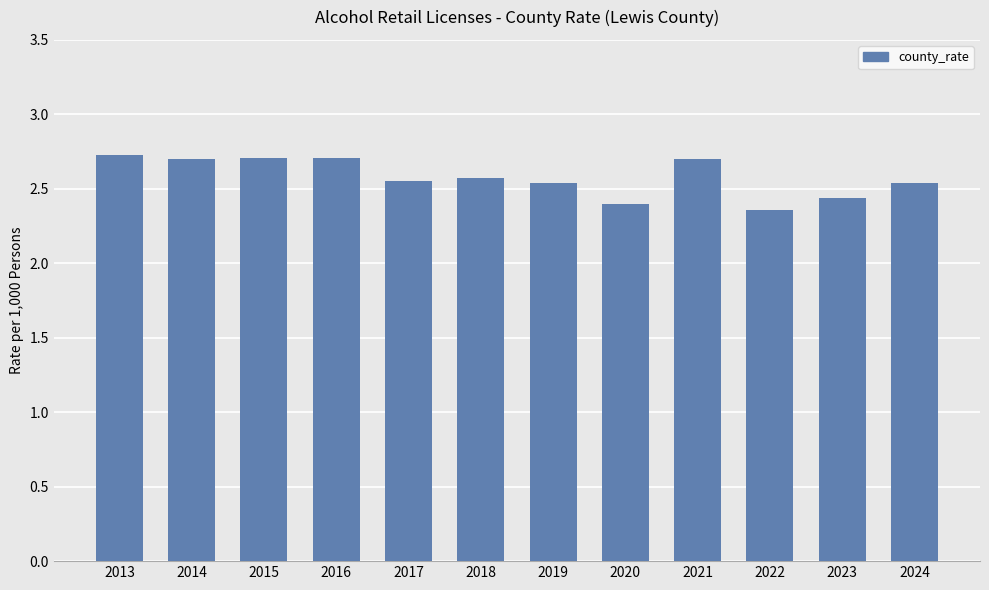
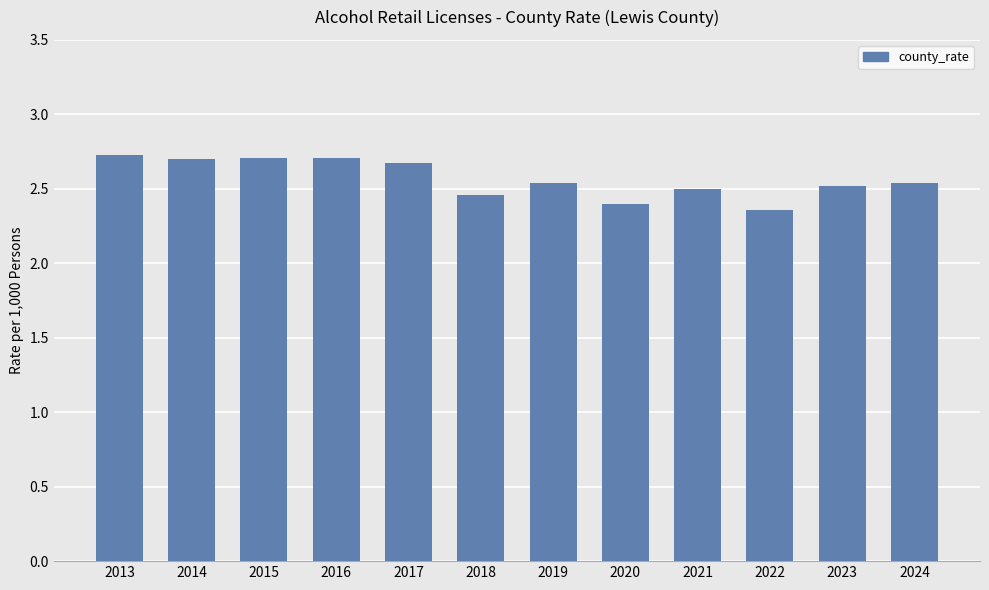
  {
    "2013": 2.73,
    "2014": 2.70,
    "2015": 2.71,
    "2016": 2.71,
-   "2017": 2.55,
-   "2018": 2.57,
+   "2017": 2.67,
+   "2018": 2.46,
    "2019": 2.54,
    "2020": 2.40,
-   "2021": 2.7,
+   "2021": 2.5,
    "2022": 2.36,
-   "2023": 2.44,
+   "2023": 2.52,
    "2024": 2.54
  }
